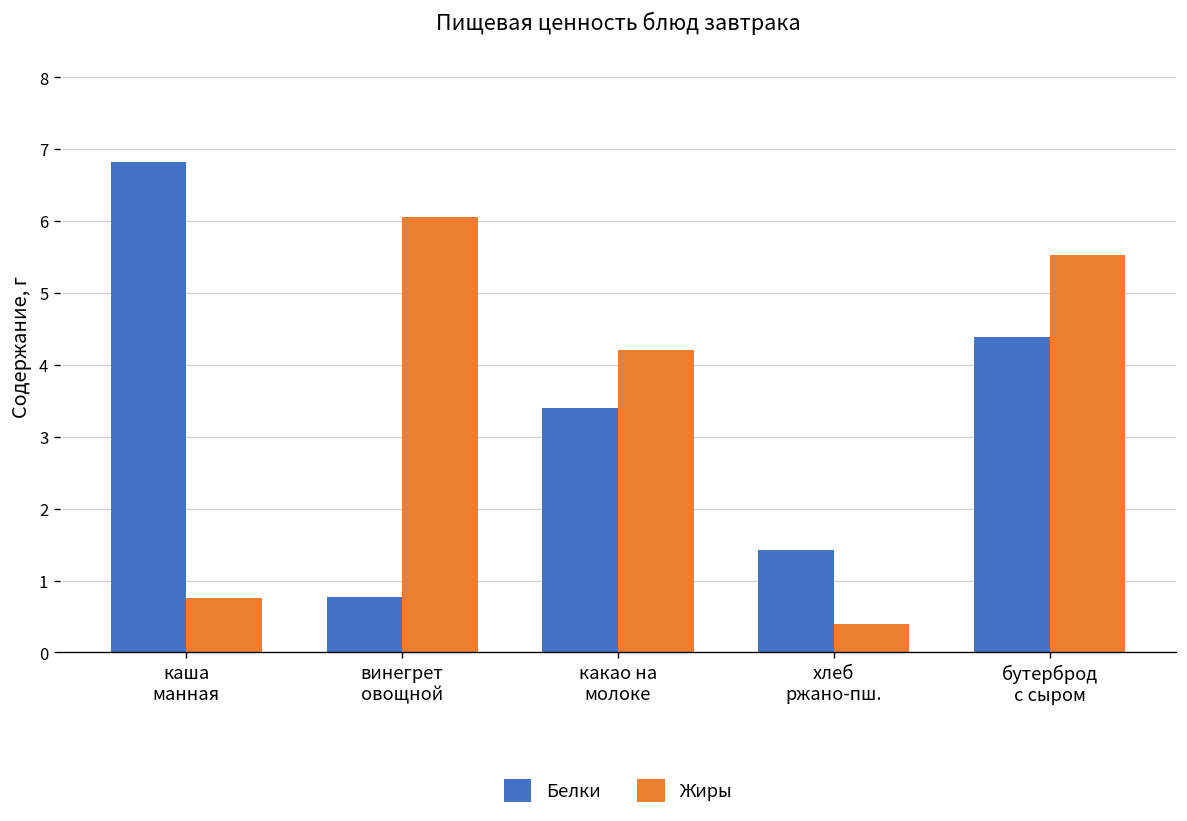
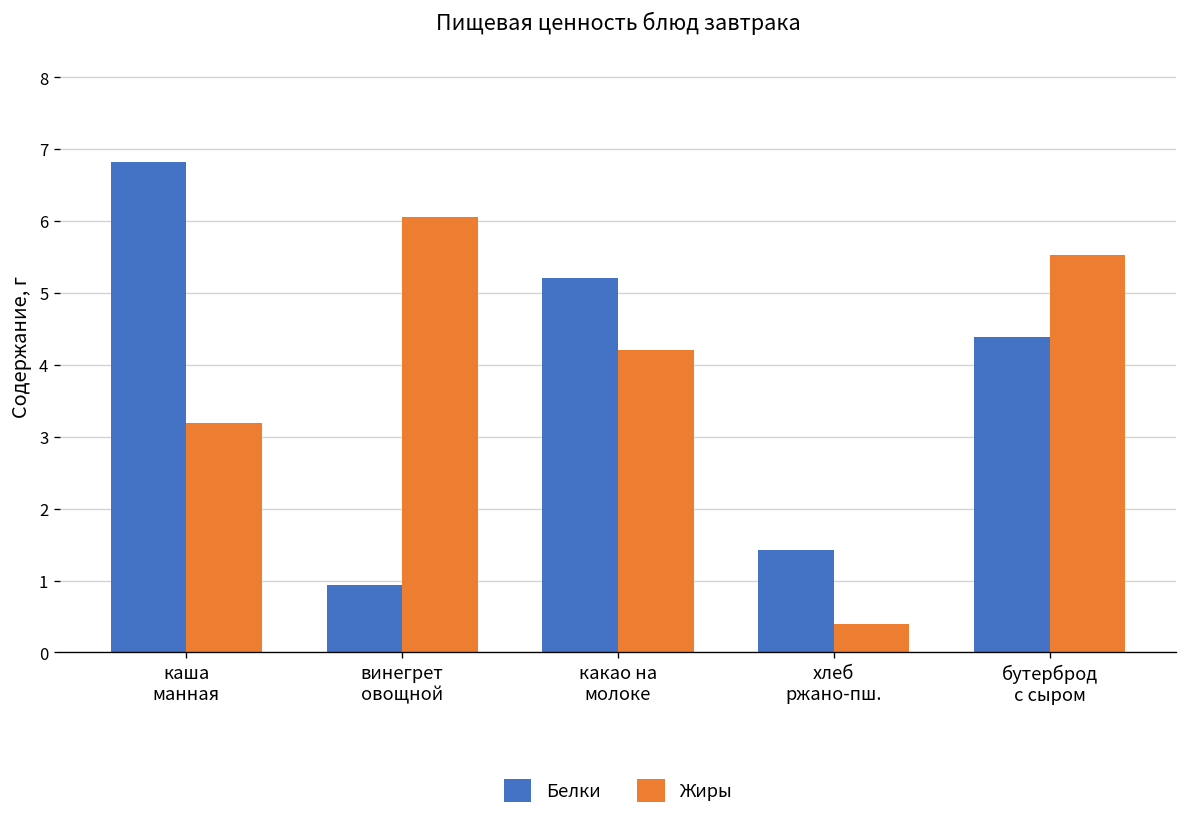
  {
    "Белки": {
      "каша манная": 6.8,
-     "винегрет овощной": 0.8,
-     "какао на молоке": 3.4,
+     "винегрет овощной": 0.9,
+     "какао на молоке": 5.2,
      "хлеб ржано-пш.": 1.4,
      "бутерброд с сыром": 4.4
    },
    "Жиры": {
-     "каша манная": 0.8,
+     "каша манная": 3.2,
      "винегрет овощной": 6.1,
      "какао на молоке": 4.2,
      "хлеб ржано-пш.": 0.4,
      "бутерброд с сыром": 5.5
    }
  }
